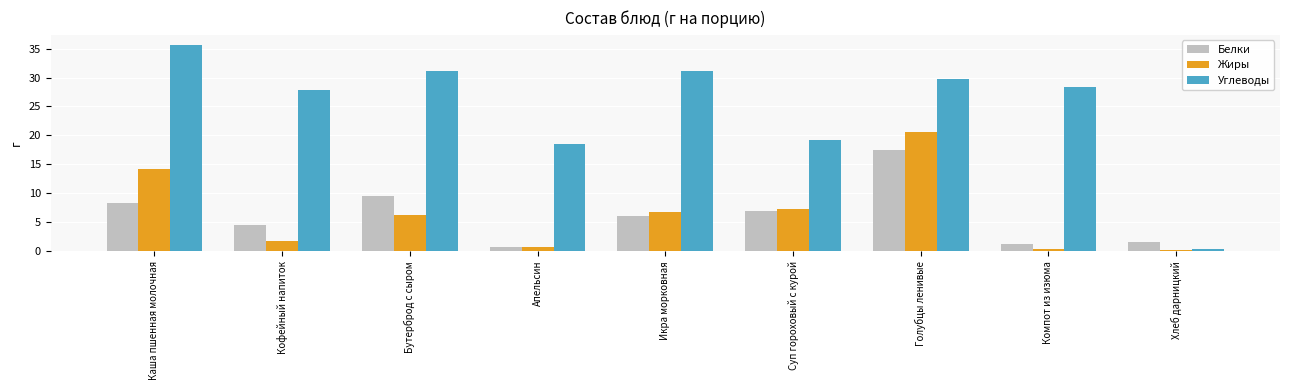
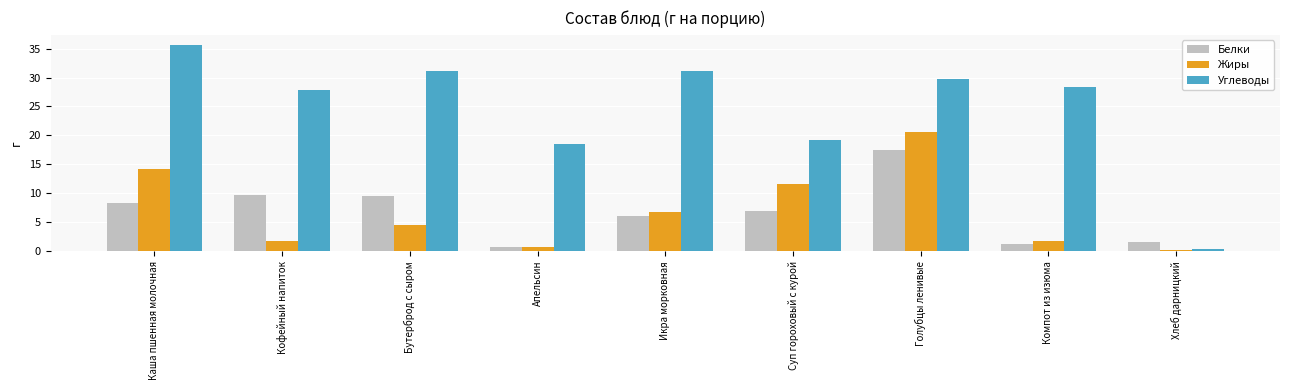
  {
    "Белки": {
      "Каша пшенная молочная": 8,
-     "Кофейный напиток": 5,
+     "Кофейный напиток": 10,
      "Бутерброд с сыром": 10,
      "Апельсин": 1,
      "Икра морковная": 6,
      "Суп гороховый с курой": 7,
      "Голубцы ленивые": 18,
      "Компот из изюма": 1,
      "Хлеб дарницкий": 2
    },
    "Жиры": {
      "Каша пшенная молочная": 14,
      "Кофейный напиток": 2,
-     "Бутерброд с сыром": 6,
+     "Бутерброд с сыром": 5,
      "Апельсин": 1,
      "Икра морковная": 7,
-     "Суп гороховый с курой": 7,
+     "Суп гороховый с курой": 12,
      "Голубцы ленивые": 21,
-     "Компот из изюма": 0
+     "Компот из изюма": 2
    },
    "Углеводы": {
      "Каша пшенная молочная": 36,
      "Кофейный напиток": 28,
      "Бутерброд с сыром": 31,
      "Апельсин": 19,
      "Икра морковная": 31,
      "Суп гороховый с курой": 19,
      "Голубцы ленивые": 30,
      "Компот из изюма": 28
    }
  }
